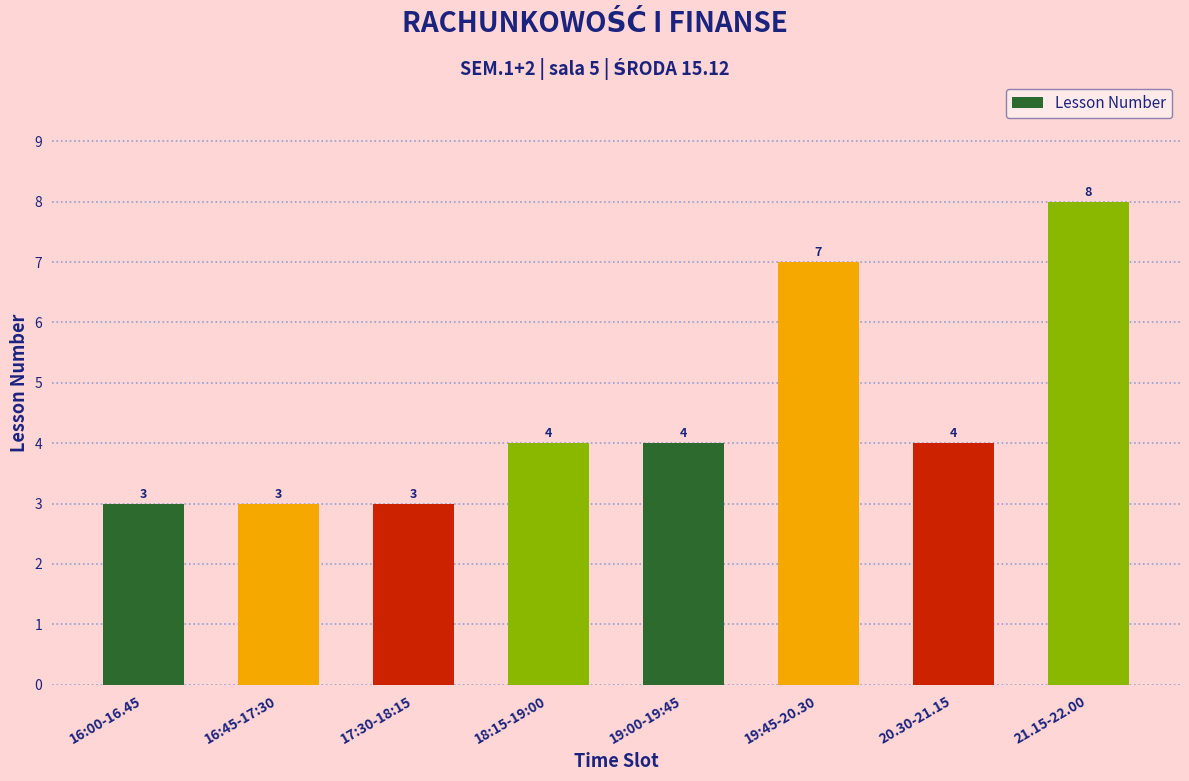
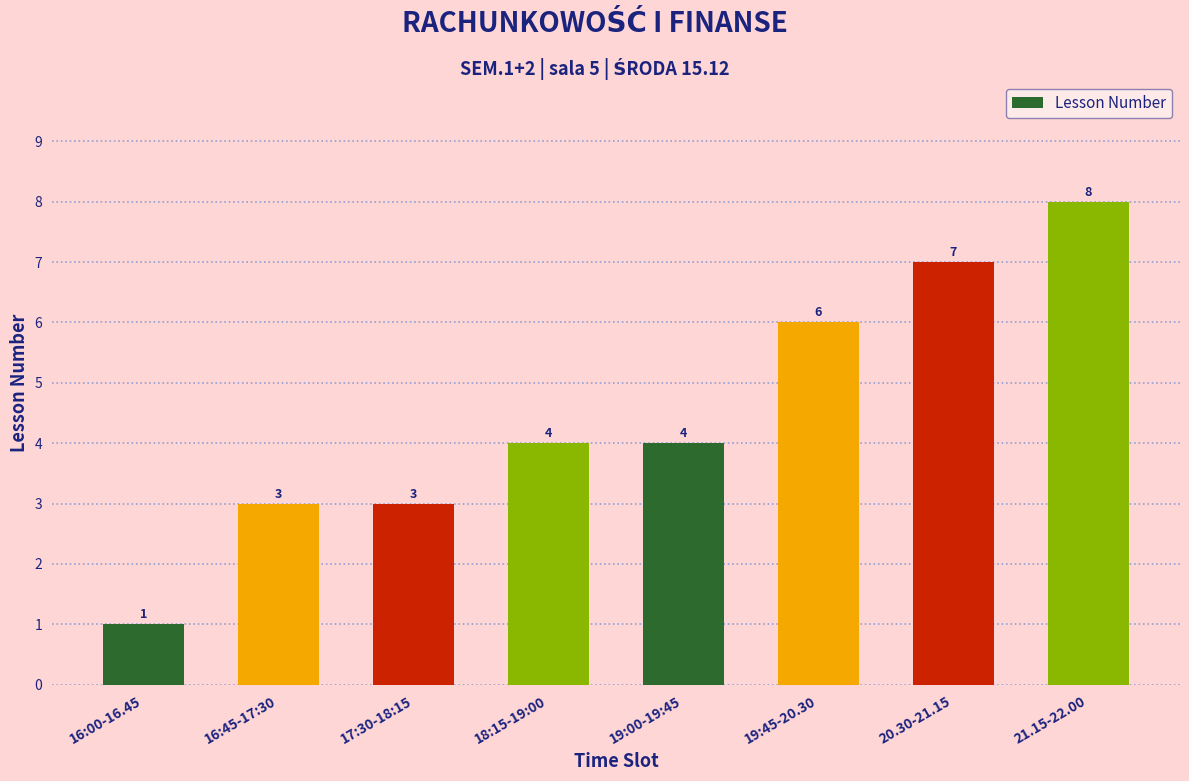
  {
-   "16:00-16.45": 3,
+   "16:00-16.45": 1,
    "16:45-17:30": 3,
    "17:30-18:15": 3,
    "18:15-19:00": 4,
    "19:00-19:45": 4,
-   "19:45-20.30": 7,
-   "20.30-21.15": 4,
+   "19:45-20.30": 6,
+   "20.30-21.15": 7,
    "21.15-22.00": 8
  }
